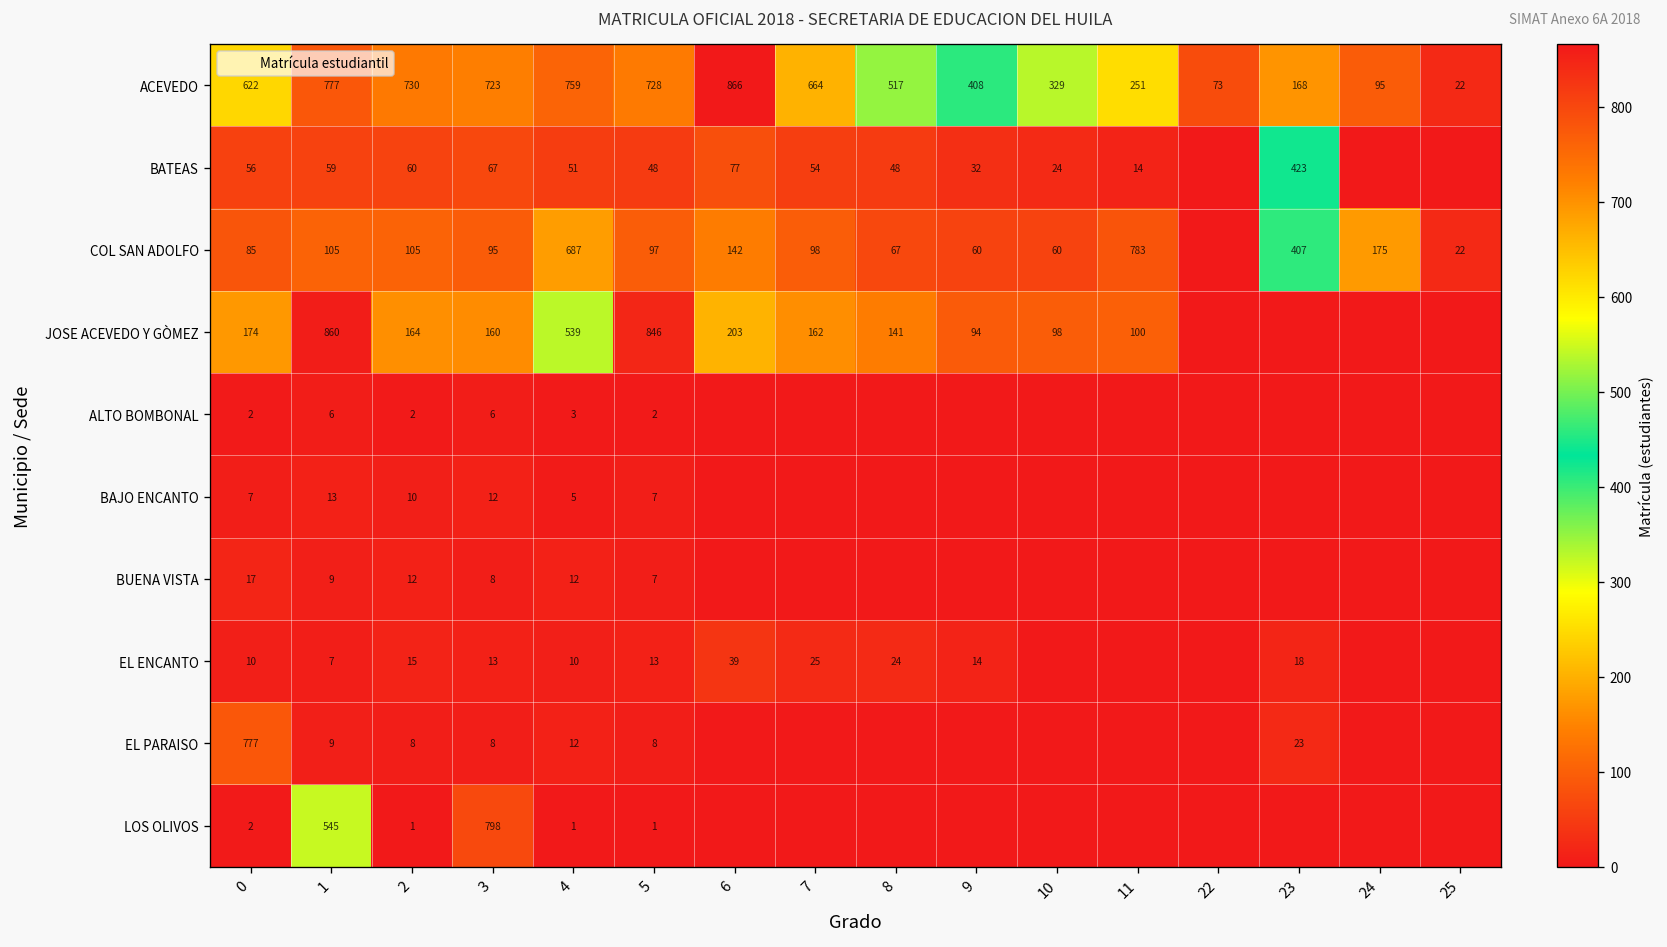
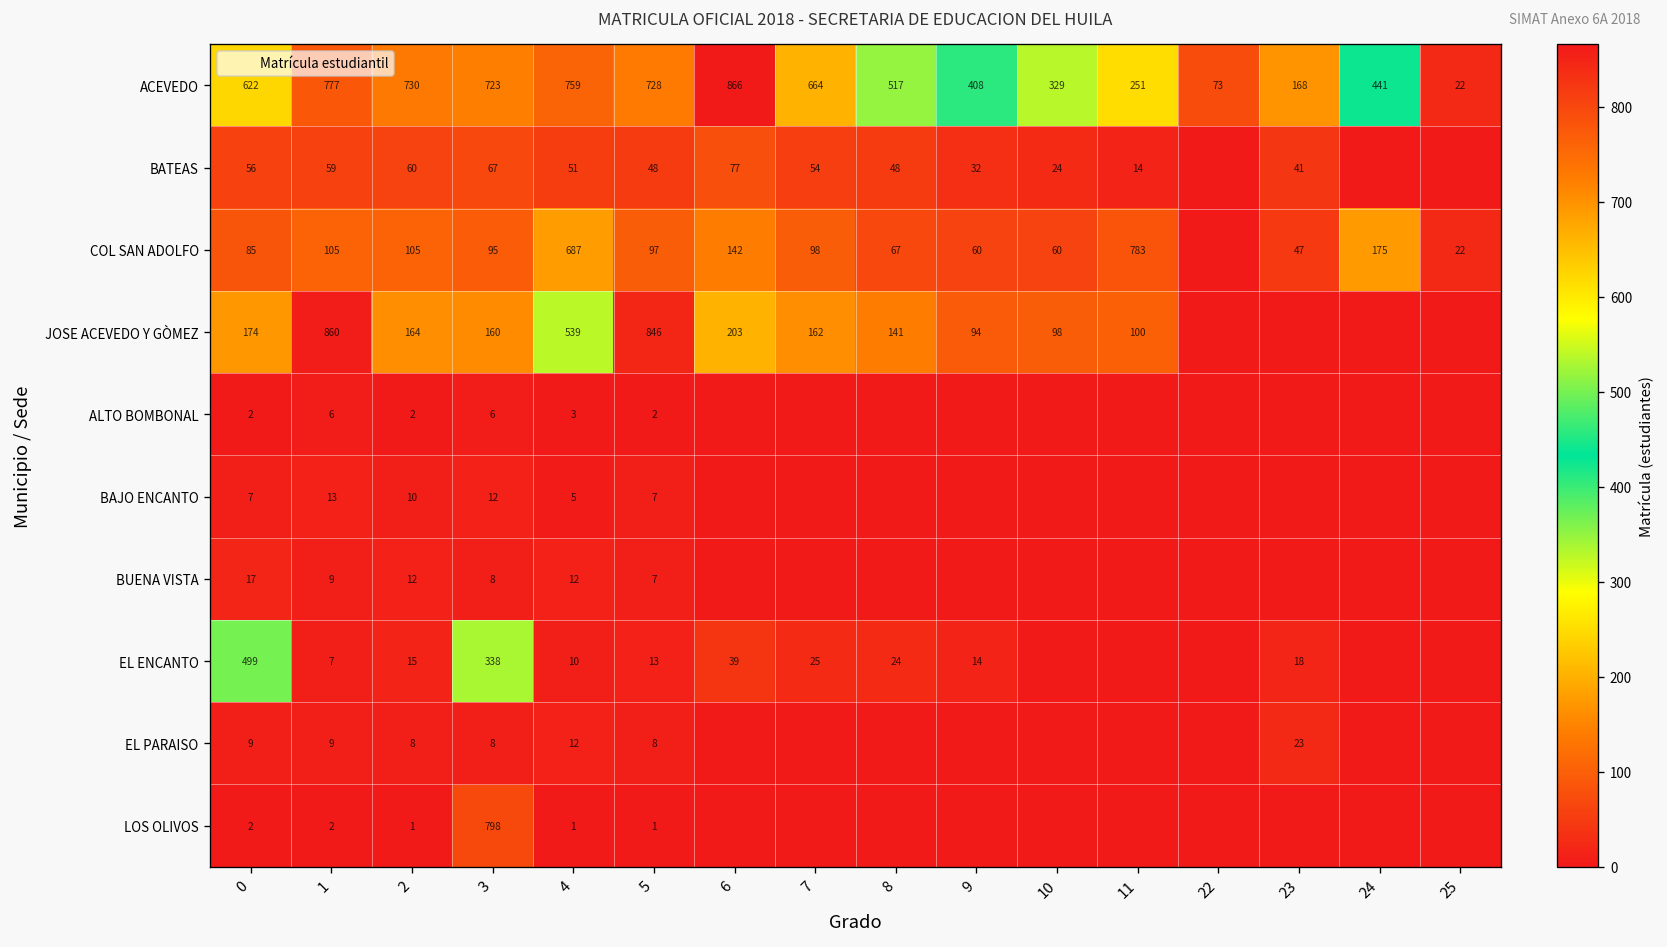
  {
    "ACEVEDO": {
      "0": 622,
      "1": 777,
      "2": 730,
      "3": 723,
      "4": 759,
      "5": 728,
      "6": 866,
      "7": 664,
      "8": 517,
      "9": 408,
      "10": 329,
      "11": 251,
      "22": 73,
      "23": 168,
-     "24": 95,
+     "24": 441,
      "25": 22
    },
    "BATEAS": {
      "0": 56,
      "1": 59,
      "2": 60,
      "3": 67,
      "4": 51,
      "5": 48,
      "6": 77,
      "7": 54,
      "8": 48,
      "9": 32,
      "10": 24,
      "11": 14,
-     "23": 423
+     "23": 41
    },
    "COL SAN ADOLFO": {
      "0": 85,
      "1": 105,
      "2": 105,
      "3": 95,
      "4": 687,
      "5": 97,
      "6": 142,
      "7": 98,
      "8": 67,
      "9": 60,
      "10": 60,
      "11": 783,
-     "23": 407,
+     "23": 47,
      "24": 175,
      "25": 22
    },
    "JOSE ACEVEDO Y GÒMEZ": {
      "0": 174,
      "1": 860,
      "2": 164,
      "3": 160,
      "4": 539,
      "5": 846,
      "6": 203,
      "7": 162,
      "8": 141,
      "9": 94,
      "10": 98,
      "11": 100
    },
    "ALTO BOMBONAL": {
      "0": 2,
      "1": 6,
      "2": 2,
      "3": 6,
      "4": 3,
      "5": 2
    },
    "BAJO ENCANTO": {
      "0": 7,
      "1": 13,
      "2": 10,
      "3": 12,
      "4": 5,
      "5": 7
    },
    "BUENA VISTA": {
      "0": 17,
      "1": 9,
      "2": 12,
      "3": 8,
      "4": 12,
      "5": 7
    },
    "EL ENCANTO": {
-     "0": 10,
+     "0": 499,
      "1": 7,
      "2": 15,
-     "3": 13,
+     "3": 338,
      "4": 10,
      "5": 13,
      "6": 39,
      "7": 25,
      "8": 24,
      "9": 14,
      "23": 18
    },
    "EL PARAISO": {
-     "0": 777,
+     "0": 9,
      "1": 9,
      "2": 8,
      "3": 8,
      "4": 12,
      "5": 8,
      "23": 23
    },
    "LOS OLIVOS": {
      "0": 2,
-     "1": 545,
+     "1": 2,
      "2": 1,
      "3": 798,
      "4": 1,
      "5": 1
    }
  }
